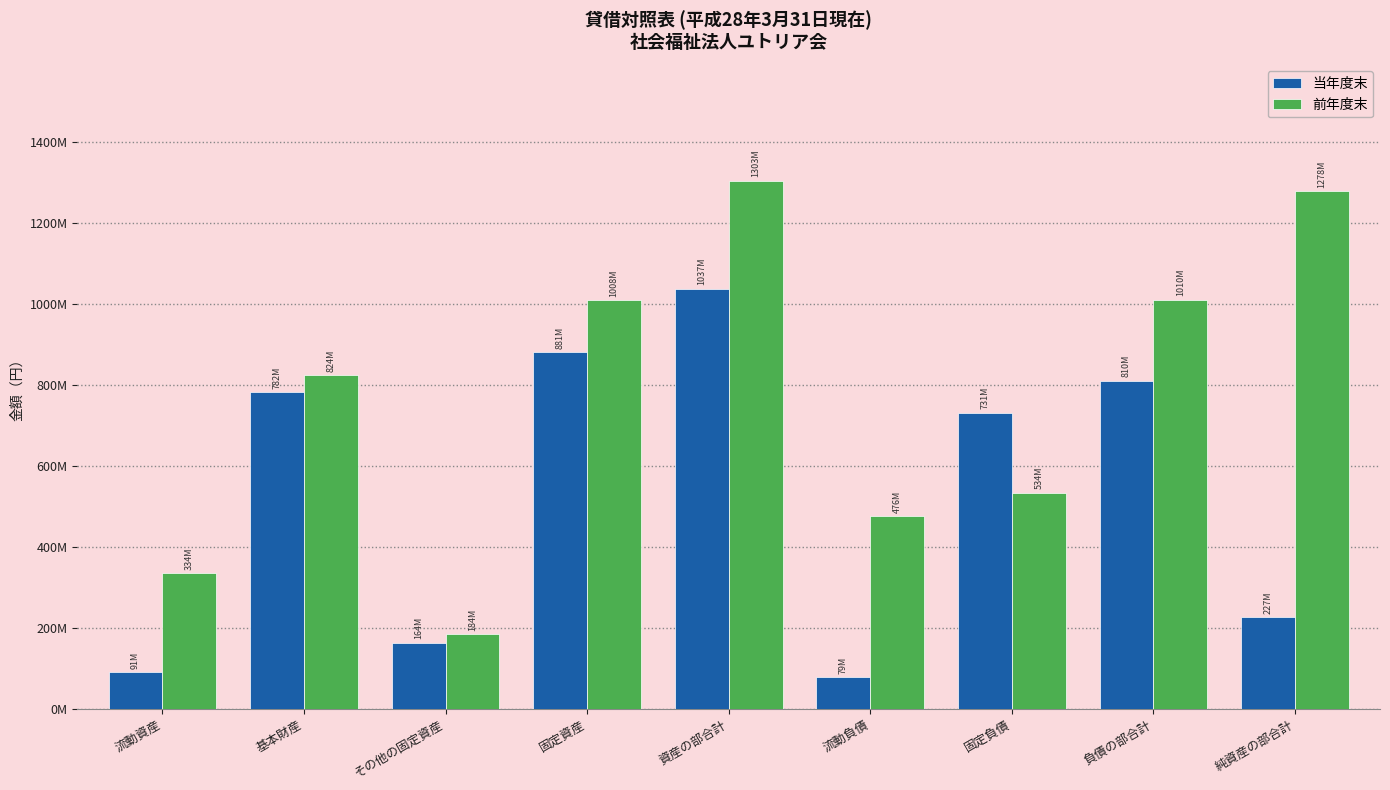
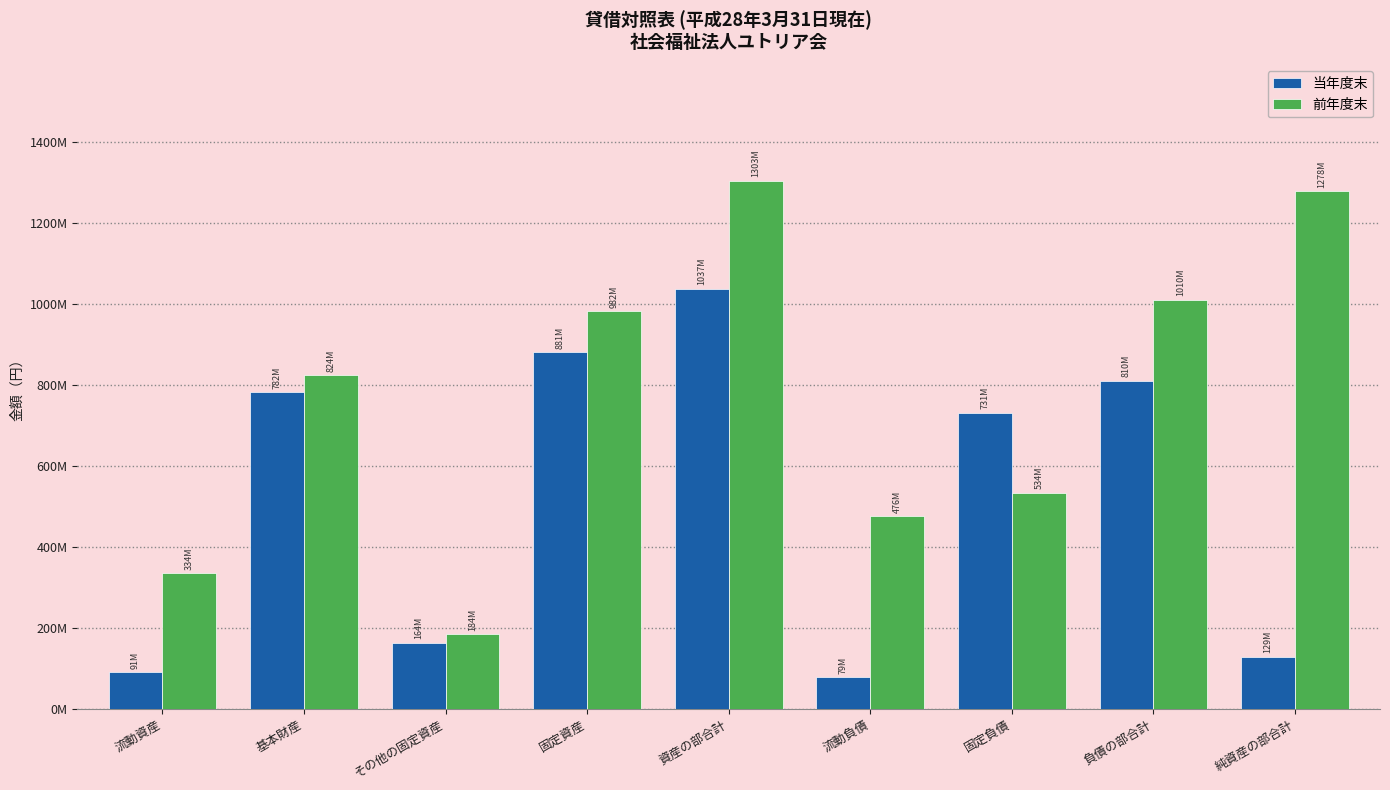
  {
    "当年度末": {
      "流動資産": "91M",
      "基本財産": "782M",
      "その他の固定資産": "164M",
      "固定資産": "881M",
      "資産の部合計": "1037M",
      "流動負債": "79M",
      "固定負債": "731M",
      "負債の部合計": "810M",
-     "純資産の部合計": "227M"
+     "純資産の部合計": "129M"
    },
    "前年度末": {
      "流動資産": "334M",
      "基本財産": "824M",
      "その他の固定資産": "184M",
-     "固定資産": "1008M",
+     "固定資産": "982M",
      "資産の部合計": "1303M",
      "流動負債": "476M",
      "固定負債": "534M",
      "負債の部合計": "1010M",
      "純資産の部合計": "1278M"
    }
  }
